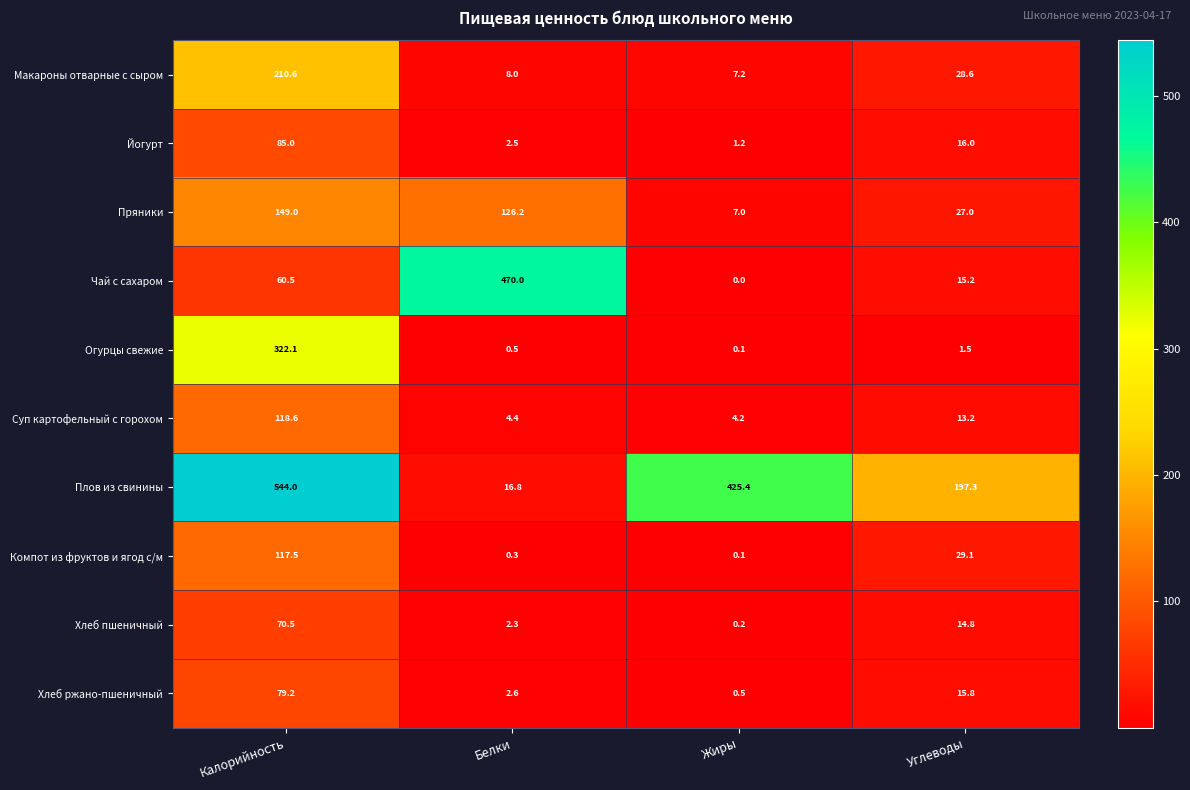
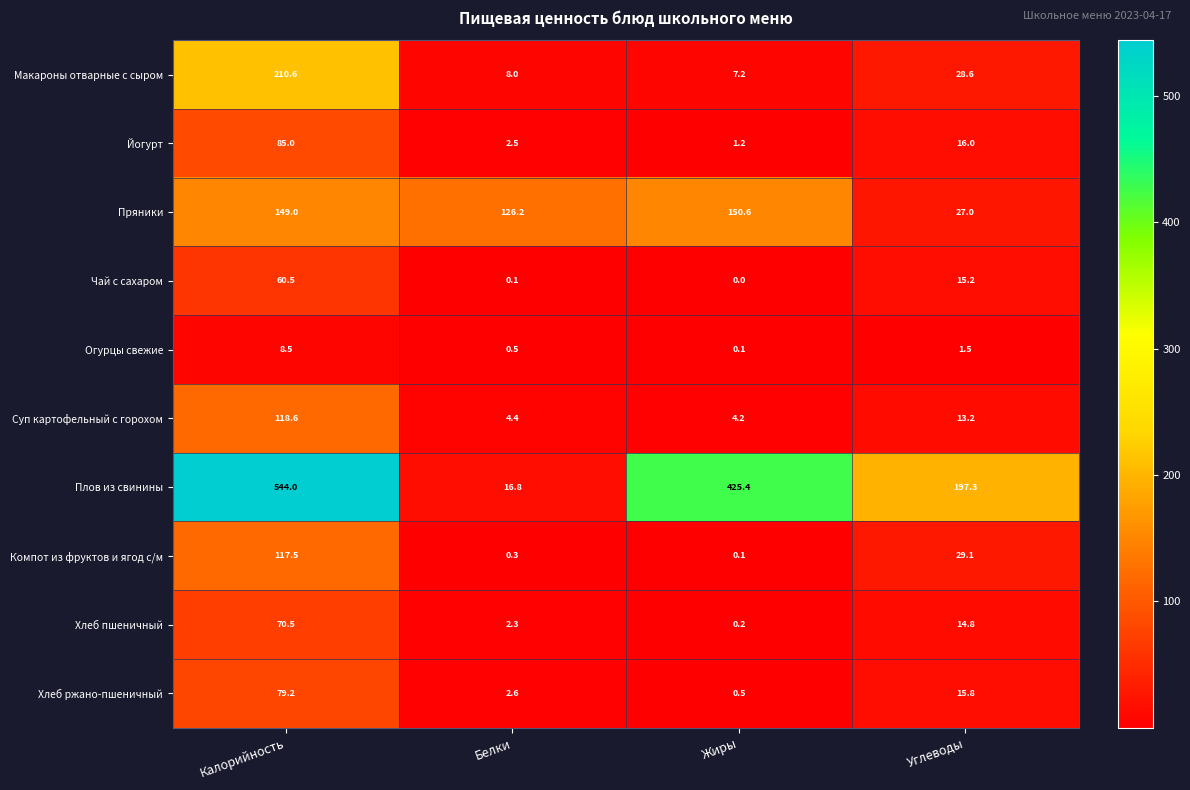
  {
    "Макароны отварные с сыром": {
      "Калорийность": 210.6,
      "Белки": 8.0,
      "Жиры": 7.2,
      "Углеводы": 28.6
    },
    "Йогурт": {
      "Калорийность": 85.0,
      "Белки": 2.5,
      "Жиры": 1.2,
      "Углеводы": 16.0
    },
    "Пряники": {
      "Калорийность": 149.0,
      "Белки": 126.2,
-     "Жиры": 7.0,
+     "Жиры": 150.6,
      "Углеводы": 27.0
    },
    "Чай с сахаром": {
      "Калорийность": 60.5,
-     "Белки": 470.0,
+     "Белки": 0.1,
      "Жиры": 0.0,
      "Углеводы": 15.2
    },
    "Огурцы свежие": {
-     "Калорийность": 322.1,
+     "Калорийность": 8.5,
      "Белки": 0.5,
      "Жиры": 0.1,
      "Углеводы": 1.5
    },
    "Суп картофельный с горохом": {
      "Калорийность": 118.6,
      "Белки": 4.4,
      "Жиры": 4.2,
      "Углеводы": 13.2
    },
    "Плов из свинины": {
      "Калорийность": 544.0,
      "Белки": 16.8,
      "Жиры": 425.4,
      "Углеводы": 197.3
    },
    "Компот из фруктов и ягод с/м": {
      "Калорийность": 117.5,
      "Белки": 0.3,
      "Жиры": 0.1,
      "Углеводы": 29.1
    },
    "Хлеб пшеничный": {
      "Калорийность": 70.5,
      "Белки": 2.3,
      "Жиры": 0.2,
      "Углеводы": 14.8
    },
    "Хлеб ржано-пшеничный": {
      "Калорийность": 79.2,
      "Белки": 2.6,
      "Жиры": 0.5,
      "Углеводы": 15.8
    }
  }
